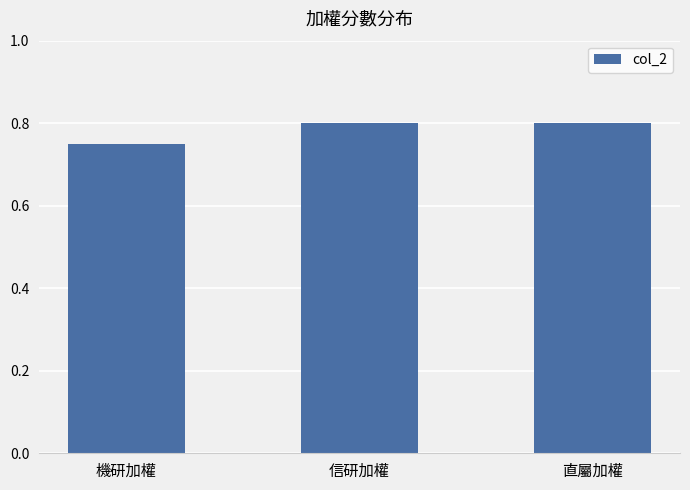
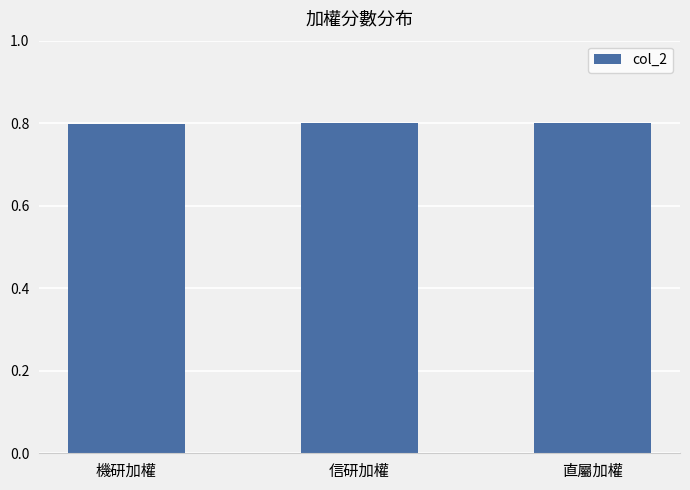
  {
-   "機研加權": 0.75,
+   "機研加權": 0.80,
    "信研加權": 0.80,
    "直屬加權": 0.80
  }
